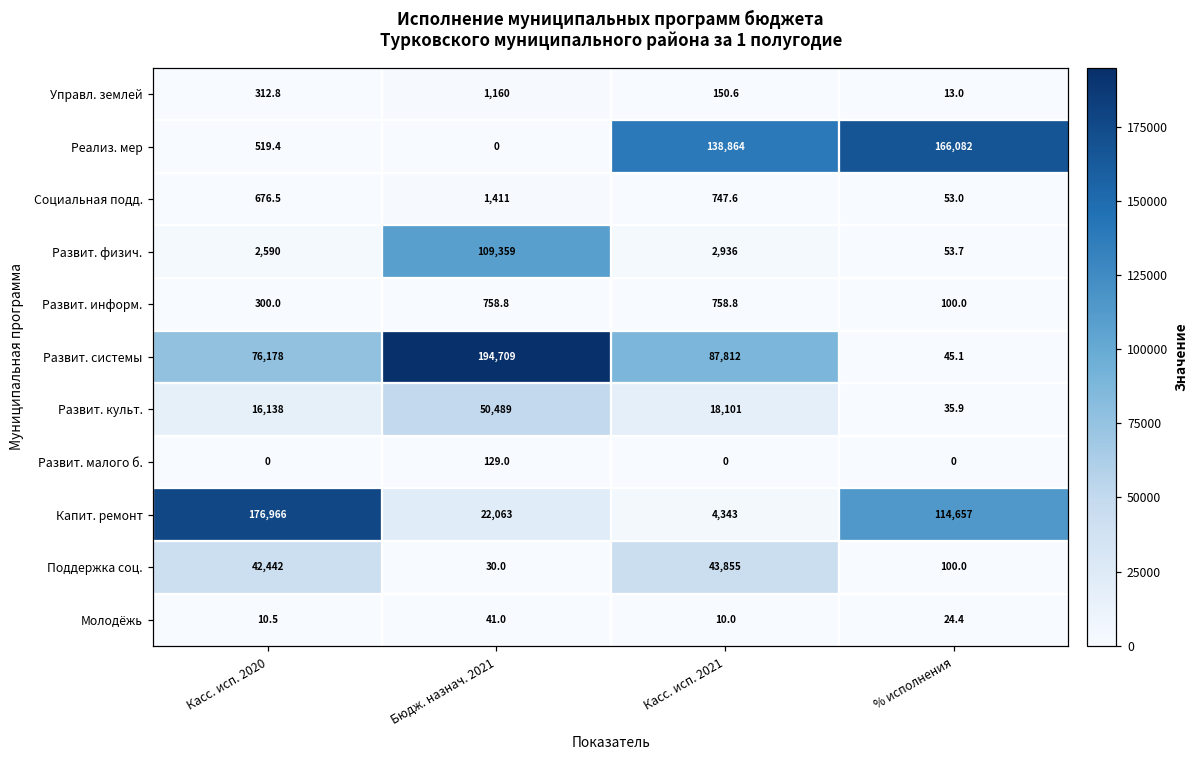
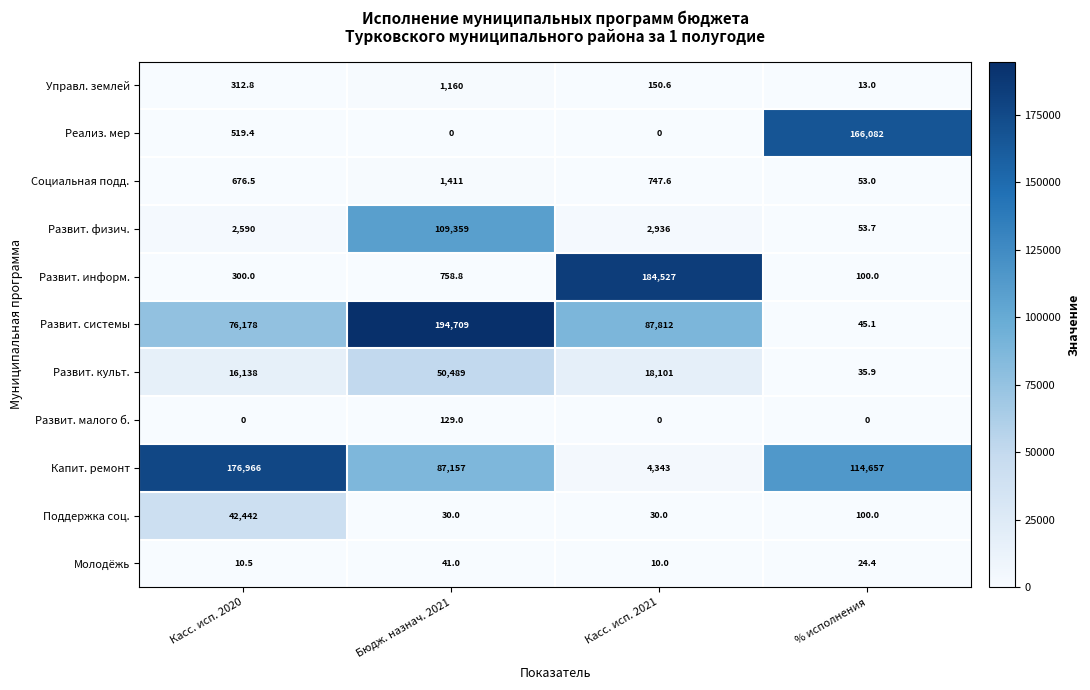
  {
    "Управл. землей": {
      "Касс. исп. 2020": "312.8",
      "Бюдж. назнач. 2021": "1,160",
      "Касс. исп. 2021": "150.6",
      "% исполнения": "13.0"
    },
    "Реализ. мер": {
      "Касс. исп. 2020": "519.4",
      "Бюдж. назнач. 2021": "0",
-     "Касс. исп. 2021": "138,864",
+     "Касс. исп. 2021": "0",
      "% исполнения": "166,082"
    },
    "Социальная подд.": {
      "Касс. исп. 2020": "676.5",
      "Бюдж. назнач. 2021": "1,411",
      "Касс. исп. 2021": "747.6",
      "% исполнения": "53.0"
    },
    "Развит. физич.": {
      "Касс. исп. 2020": "2,590",
      "Бюдж. назнач. 2021": "109,359",
      "Касс. исп. 2021": "2,936",
      "% исполнения": "53.7"
    },
    "Развит. информ.": {
      "Касс. исп. 2020": "300.0",
      "Бюдж. назнач. 2021": "758.8",
-     "Касс. исп. 2021": "758.8",
+     "Касс. исп. 2021": "184,527",
      "% исполнения": "100.0"
    },
    "Развит. системы": {
      "Касс. исп. 2020": "76,178",
      "Бюдж. назнач. 2021": "194,709",
      "Касс. исп. 2021": "87,812",
      "% исполнения": "45.1"
    },
    "Развит. культ.": {
      "Касс. исп. 2020": "16,138",
      "Бюдж. назнач. 2021": "50,489",
      "Касс. исп. 2021": "18,101",
      "% исполнения": "35.9"
    },
    "Развит. малого б.": {
      "Касс. исп. 2020": "0",
      "Бюдж. назнач. 2021": "129.0",
      "Касс. исп. 2021": "0",
      "% исполнения": "0"
    },
    "Капит. ремонт": {
      "Касс. исп. 2020": "176,966",
-     "Бюдж. назнач. 2021": "22,063",
+     "Бюдж. назнач. 2021": "87,157",
      "Касс. исп. 2021": "4,343",
      "% исполнения": "114,657"
    },
    "Поддержка соц.": {
      "Касс. исп. 2020": "42,442",
      "Бюдж. назнач. 2021": "30.0",
-     "Касс. исп. 2021": "43,855",
+     "Касс. исп. 2021": "30.0",
      "% исполнения": "100.0"
    },
    "Молодёжь": {
      "Касс. исп. 2020": "10.5",
      "Бюдж. назнач. 2021": "41.0",
      "Касс. исп. 2021": "10.0",
      "% исполнения": "24.4"
    }
  }
